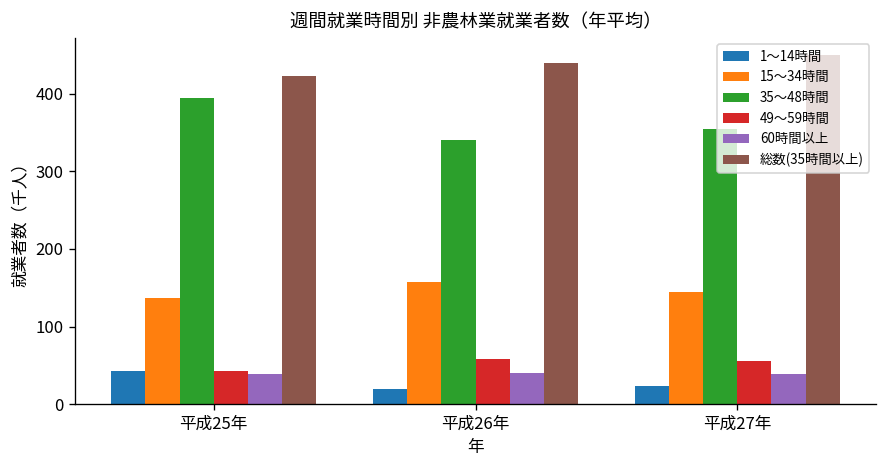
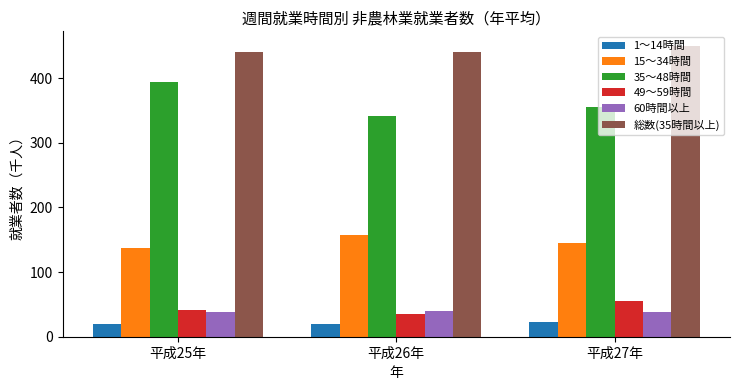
  {
    "1～14時間": {
-     "平成25年": 40,
+     "平成25年": 20,
      "平成26年": 20,
      "平成27年": 20
    },
    "15～34時間": {
      "平成25年": 140,
      "平成26年": 160,
      "平成27年": 150
    },
    "35～48時間": {
      "平成25年": 390,
      "平成26年": 340
    },
    "49～59時間": {
      "平成25年": 40,
-     "平成26年": 60,
+     "平成26年": 40,
      "平成27年": 60
    },
    "60時間以上": {
      "平成25年": 40,
      "平成26年": 40,
      "平成27年": 40
    },
    "総数(35時間以上)": {
-     "平成25年": 420,
+     "平成25年": 440,
      "平成26年": 440
    }
  }
